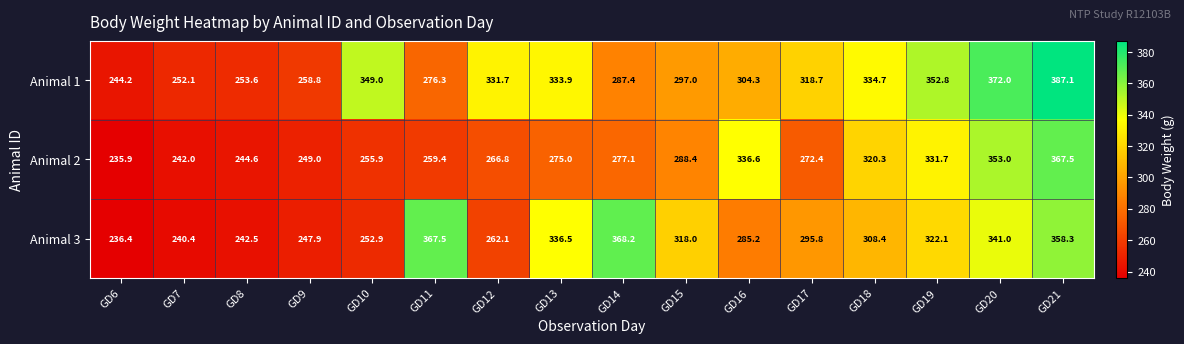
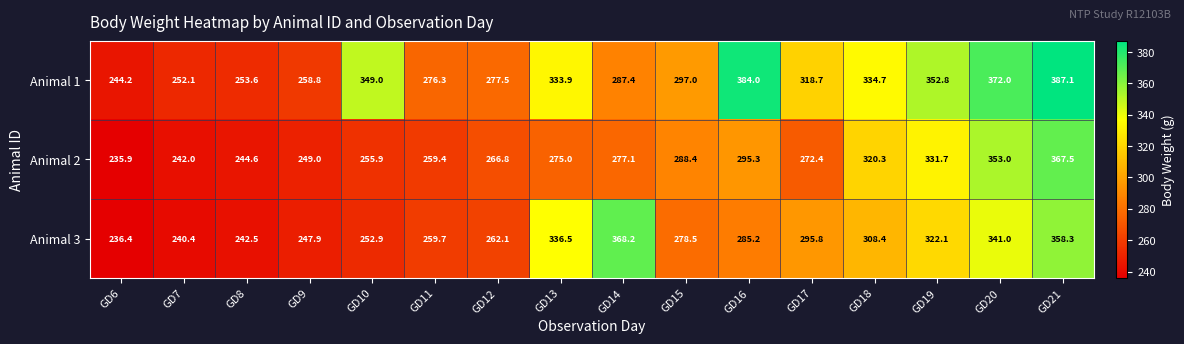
  {
    "Animal 1": {
      "GD6": 244.2,
      "GD7": 252.1,
      "GD8": 253.6,
      "GD9": 258.8,
      "GD10": 349.0,
      "GD11": 276.3,
-     "GD12": 331.7,
+     "GD12": 277.5,
      "GD13": 333.9,
      "GD14": 287.4,
      "GD15": 297.0,
-     "GD16": 304.3,
+     "GD16": 384.0,
      "GD17": 318.7,
      "GD18": 334.7,
      "GD19": 352.8,
      "GD20": 372.0,
      "GD21": 387.1
    },
    "Animal 2": {
      "GD6": 235.9,
      "GD7": 242.0,
      "GD8": 244.6,
      "GD9": 249.0,
      "GD10": 255.9,
      "GD11": 259.4,
      "GD12": 266.8,
      "GD13": 275.0,
      "GD14": 277.1,
      "GD15": 288.4,
-     "GD16": 336.6,
+     "GD16": 295.3,
      "GD17": 272.4,
      "GD18": 320.3,
      "GD19": 331.7,
      "GD20": 353.0,
      "GD21": 367.5
    },
    "Animal 3": {
      "GD6": 236.4,
      "GD7": 240.4,
      "GD8": 242.5,
      "GD9": 247.9,
      "GD10": 252.9,
-     "GD11": 367.5,
+     "GD11": 259.7,
      "GD12": 262.1,
      "GD13": 336.5,
      "GD14": 368.2,
-     "GD15": 318.0,
+     "GD15": 278.5,
      "GD16": 285.2,
      "GD17": 295.8,
      "GD18": 308.4,
      "GD19": 322.1,
      "GD20": 341.0,
      "GD21": 358.3
    }
  }
